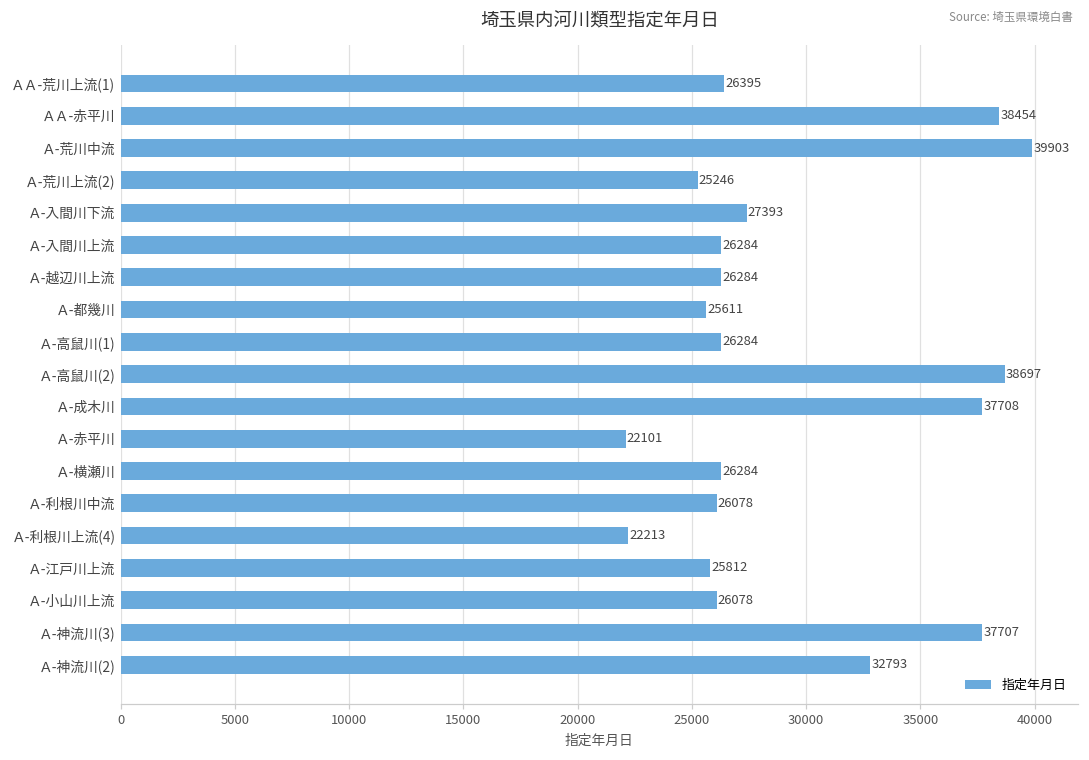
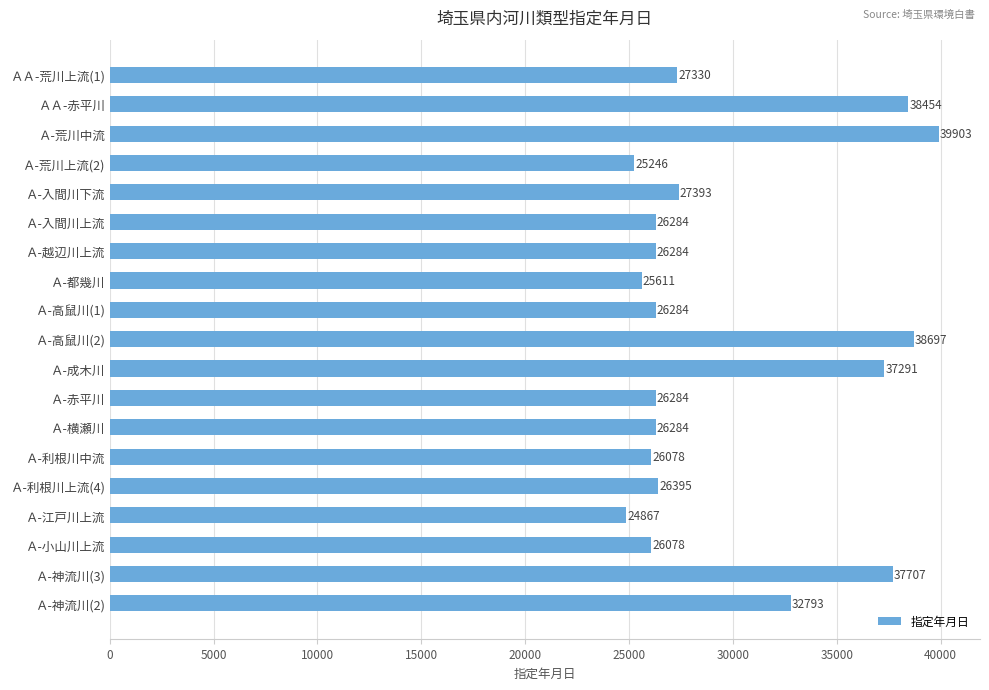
  {
-   "ＡＡ-荒川上流(1)": 26395,
+   "ＡＡ-荒川上流(1)": 27330,
    "ＡＡ-赤平川": 38454,
    "Ａ-荒川中流": 39903,
    "Ａ-荒川上流(2)": 25246,
    "Ａ-入間川下流": 27393,
    "Ａ-入間川上流": 26284,
    "Ａ-越辺川上流": 26284,
    "Ａ-都幾川": 25611,
    "Ａ-高鼠川(1)": 26284,
    "Ａ-高鼠川(2)": 38697,
-   "Ａ-成木川": 37708,
-   "Ａ-赤平川": 22101,
+   "Ａ-成木川": 37291,
+   "Ａ-赤平川": 26284,
    "Ａ-横瀬川": 26284,
    "Ａ-利根川中流": 26078,
-   "Ａ-利根川上流(4)": 22213,
-   "Ａ-江戸川上流": 25812,
+   "Ａ-利根川上流(4)": 26395,
+   "Ａ-江戸川上流": 24867,
    "Ａ-小山川上流": 26078,
    "Ａ-神流川(3)": 37707,
    "Ａ-神流川(2)": 32793
  }
